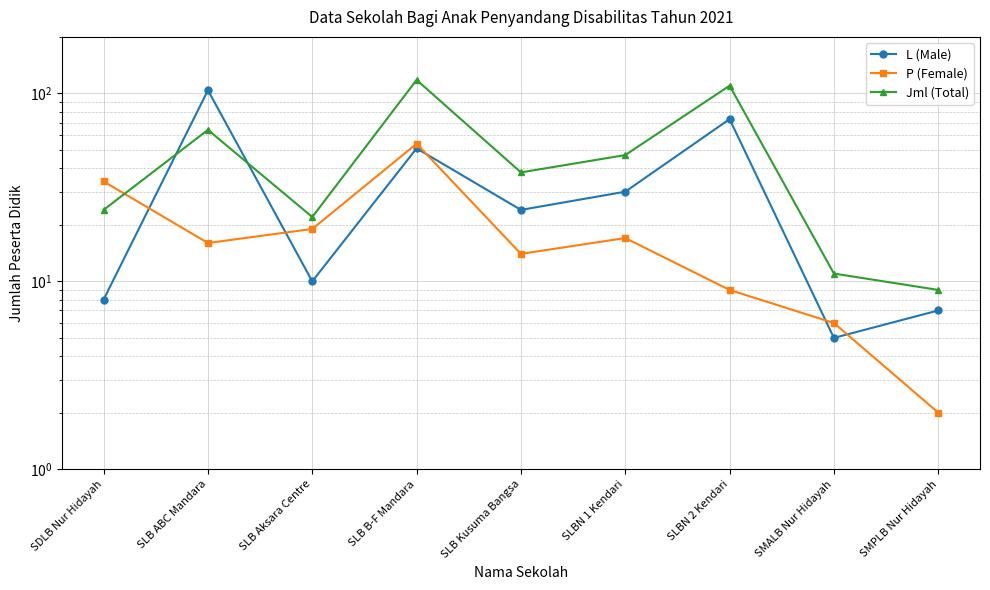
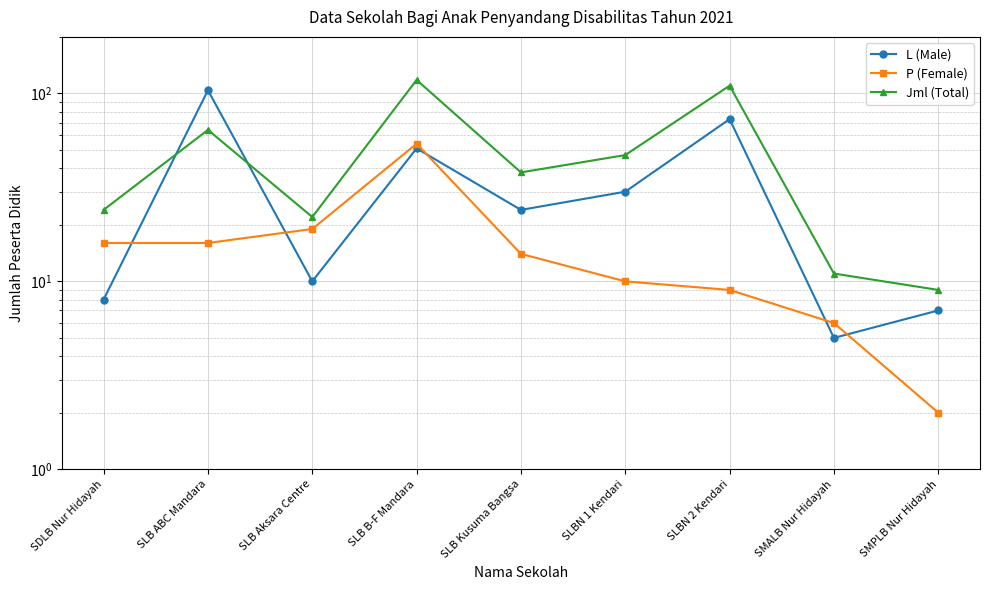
  {
    "L (Male)": {
      "SDLB Nur Hidayah": 8,
      "SLB ABC Mandara": 100,
      "SLB Aksara Centre": 10,
      "SLB B-F Mandara": 51,
      "SLB Kusuma Bangsa": 24,
      "SLBN 1 Kendari": 30,
      "SLBN 2 Kendari": 73,
      "SMALB Nur Hidayah": 5,
      "SMPLB Nur Hidayah": 7
    },
    "P (Female)": {
-     "SDLB Nur Hidayah": 34,
+     "SDLB Nur Hidayah": 16,
      "SLB ABC Mandara": 16,
      "SLB Aksara Centre": 19,
      "SLB B-F Mandara": 54,
      "SLB Kusuma Bangsa": 14,
-     "SLBN 1 Kendari": 17,
+     "SLBN 1 Kendari": 10,
      "SLBN 2 Kendari": 9,
      "SMALB Nur Hidayah": 6,
      "SMPLB Nur Hidayah": 2
    },
    "Jml (Total)": {
      "SDLB Nur Hidayah": 24,
      "SLB ABC Mandara": 64,
      "SLB Aksara Centre": 22,
      "SLB B-F Mandara": 120,
      "SLB Kusuma Bangsa": 38,
      "SLBN 1 Kendari": 47,
      "SLBN 2 Kendari": 110,
      "SMALB Nur Hidayah": 11,
      "SMPLB Nur Hidayah": 9
    }
  }
